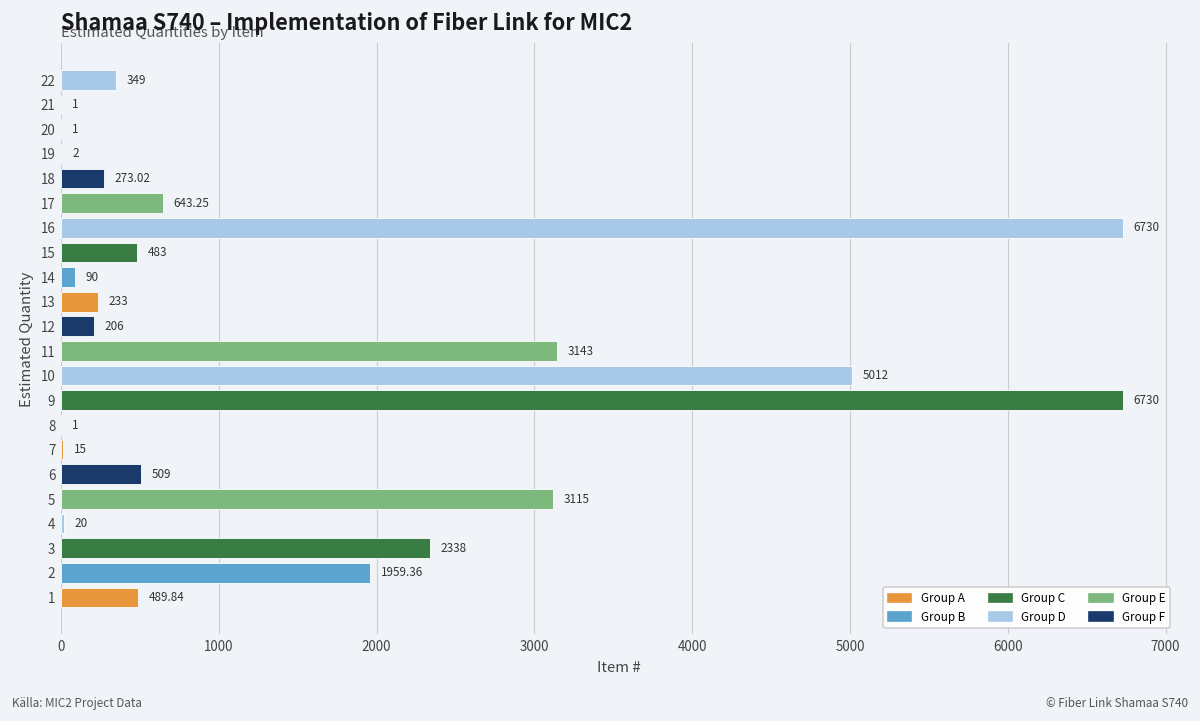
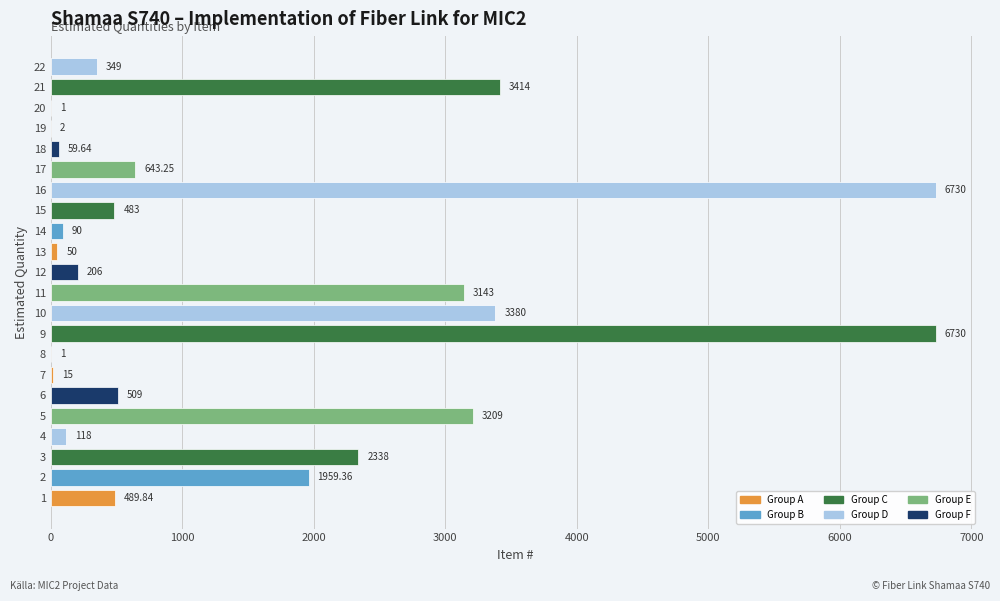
  {
    "22": 349,
-   "21": 1,
+   "21": 3414,
    "20": 1,
    "19": 2,
-   "18": 273.02,
+   "18": 59.64,
    "17": 643.25,
    "16": 6730,
    "15": 483,
    "14": 90,
-   "13": 233,
+   "13": 50,
    "12": 206,
    "11": 3143,
-   "10": 5012,
+   "10": 3380,
    "9": 6730,
    "8": 1,
    "7": 15,
    "6": 509,
-   "5": 3115,
-   "4": 20,
+   "5": 3209,
+   "4": 118,
    "3": 2338,
    "2": 1959.36,
    "1": 489.84
  }
